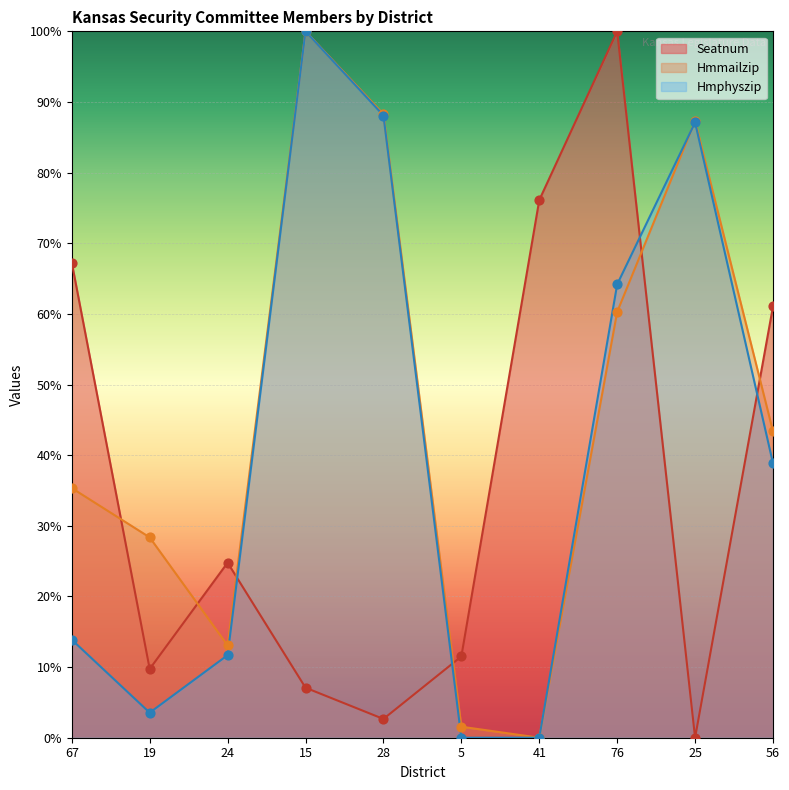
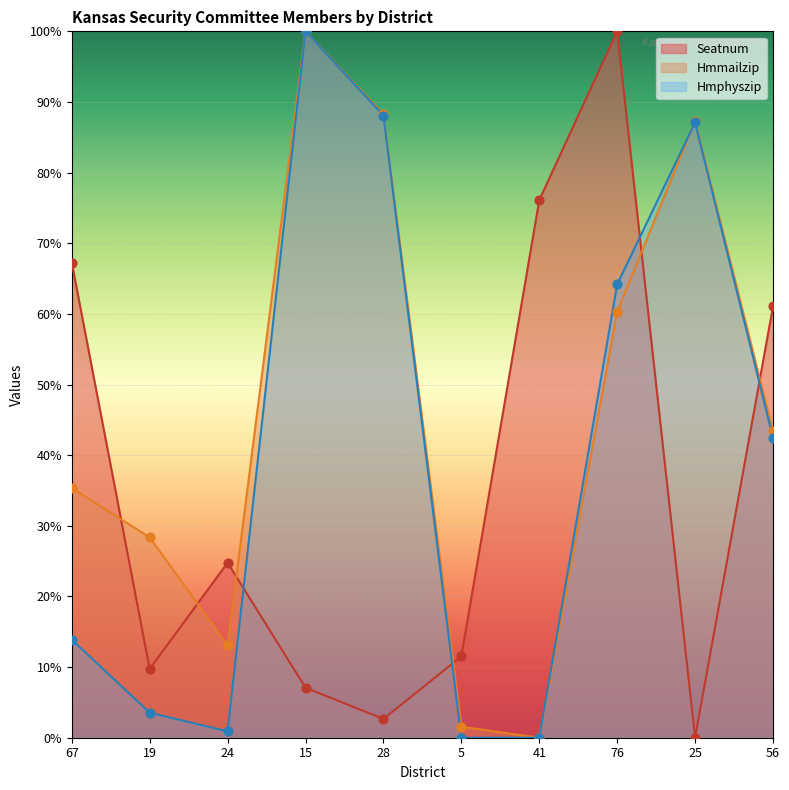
  {
    "Hmphyszip": {
      "67": "14%",
      "19": "4%",
-     "24": "12%",
+     "24": "1%",
      "5": "0%",
      "76": "64%",
-     "56": "39%"
+     "56": "42%"
    }
  }
